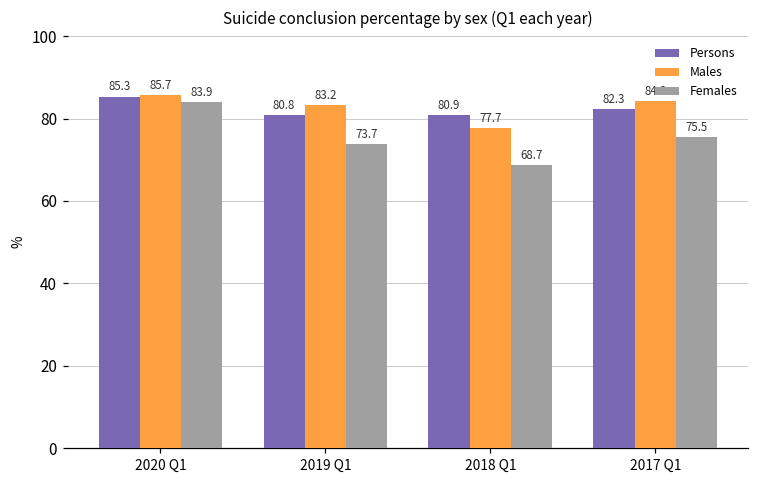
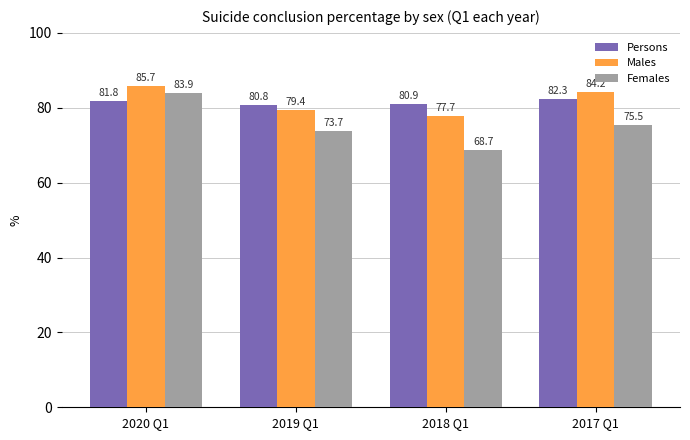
  {
    "Persons": {
-     "2020 Q1": 85.3,
+     "2020 Q1": 81.8,
      "2019 Q1": 80.8,
      "2018 Q1": 80.9,
      "2017 Q1": 82.3
    },
    "Males": {
      "2020 Q1": 85.7,
-     "2019 Q1": 83.2,
+     "2019 Q1": 79.4,
      "2018 Q1": 77.7,
      "2017 Q1": 84.2
    },
    "Females": {
      "2020 Q1": 83.9,
      "2019 Q1": 73.7,
      "2018 Q1": 68.7,
      "2017 Q1": 75.5
    }
  }
